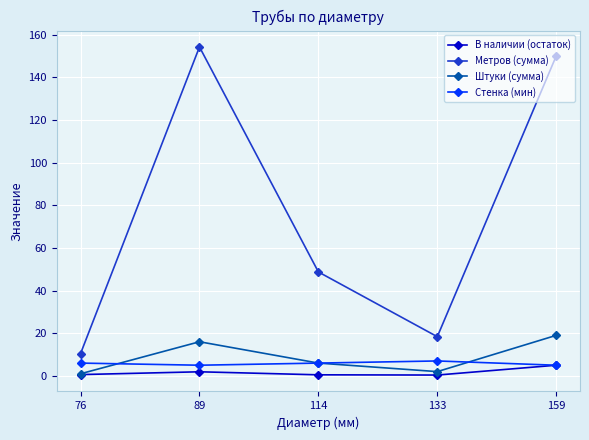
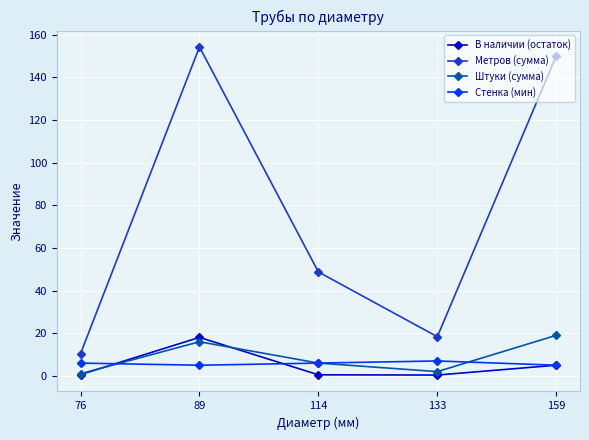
  {
    "В наличии (остаток)": {
-     "89": 2,
+     "89": 18,
      "114": 1,
      "133": 0
    }
  }
